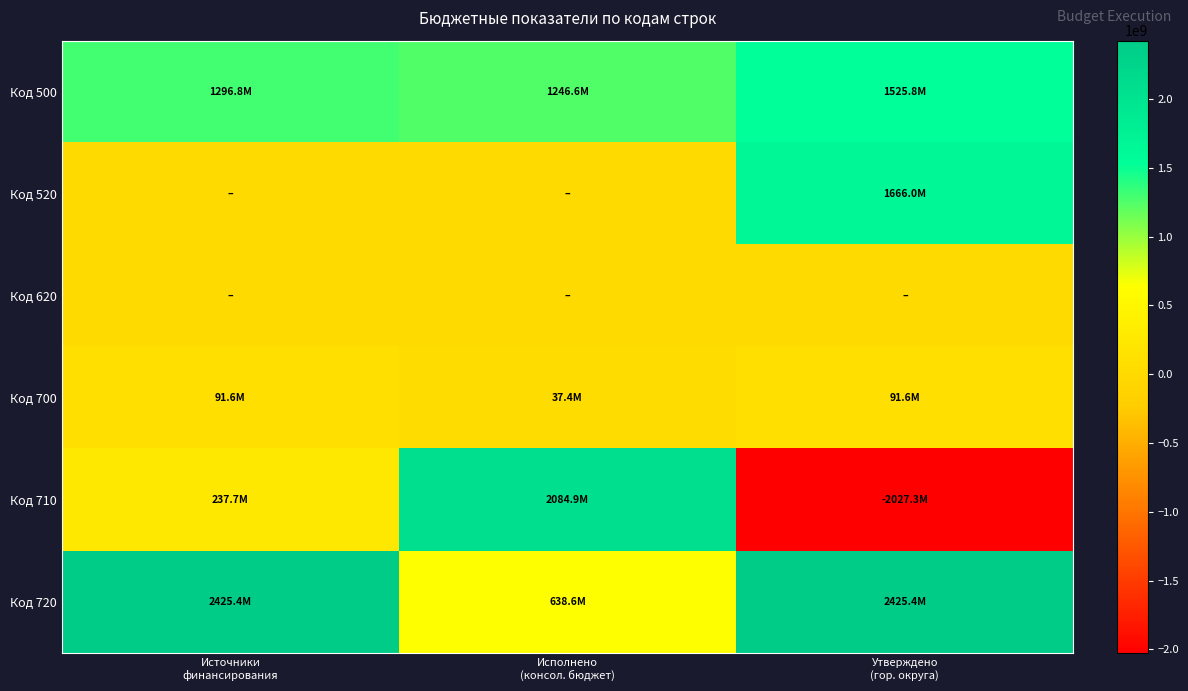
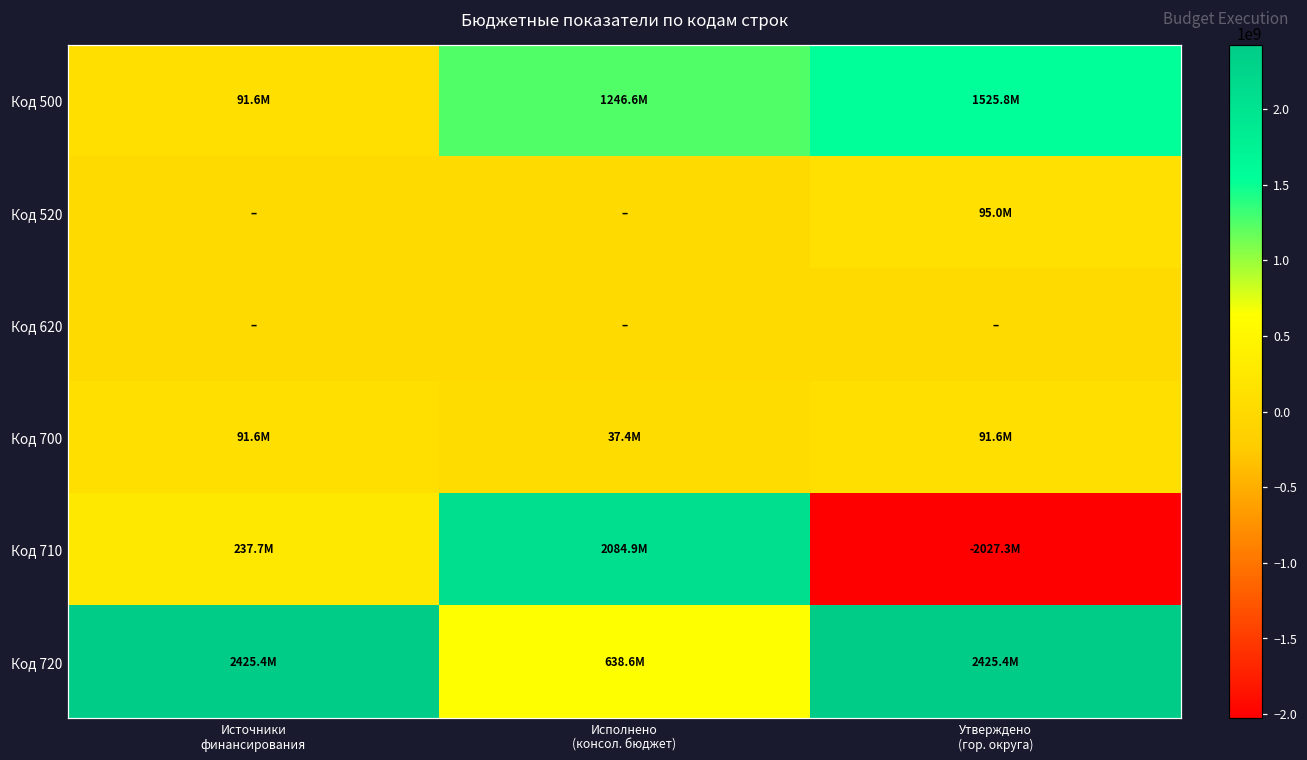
  {
    "Код 500": {
-     "Источники финансирования": "1296.8M",
+     "Источники финансирования": "91.6M",
      "Исполнено (консол. бюджет)": "1246.6M",
      "Утверждено (гор. округа)": "1525.8M"
    },
    "Код 520": {
-     "Утверждено (гор. округа)": "1666.0M"
+     "Утверждено (гор. округа)": "95.0M"
    },
    "Код 700": {
      "Источники финансирования": "91.6M",
      "Исполнено (консол. бюджет)": "37.4M",
      "Утверждено (гор. округа)": "91.6M"
    },
    "Код 710": {
      "Источники финансирования": "237.7M",
      "Исполнено (консол. бюджет)": "2084.9M",
      "Утверждено (гор. округа)": "-2027.3M"
    },
    "Код 720": {
      "Источники финансирования": "2425.4M",
      "Исполнено (консол. бюджет)": "638.6M",
      "Утверждено (гор. округа)": "2425.4M"
    }
  }
